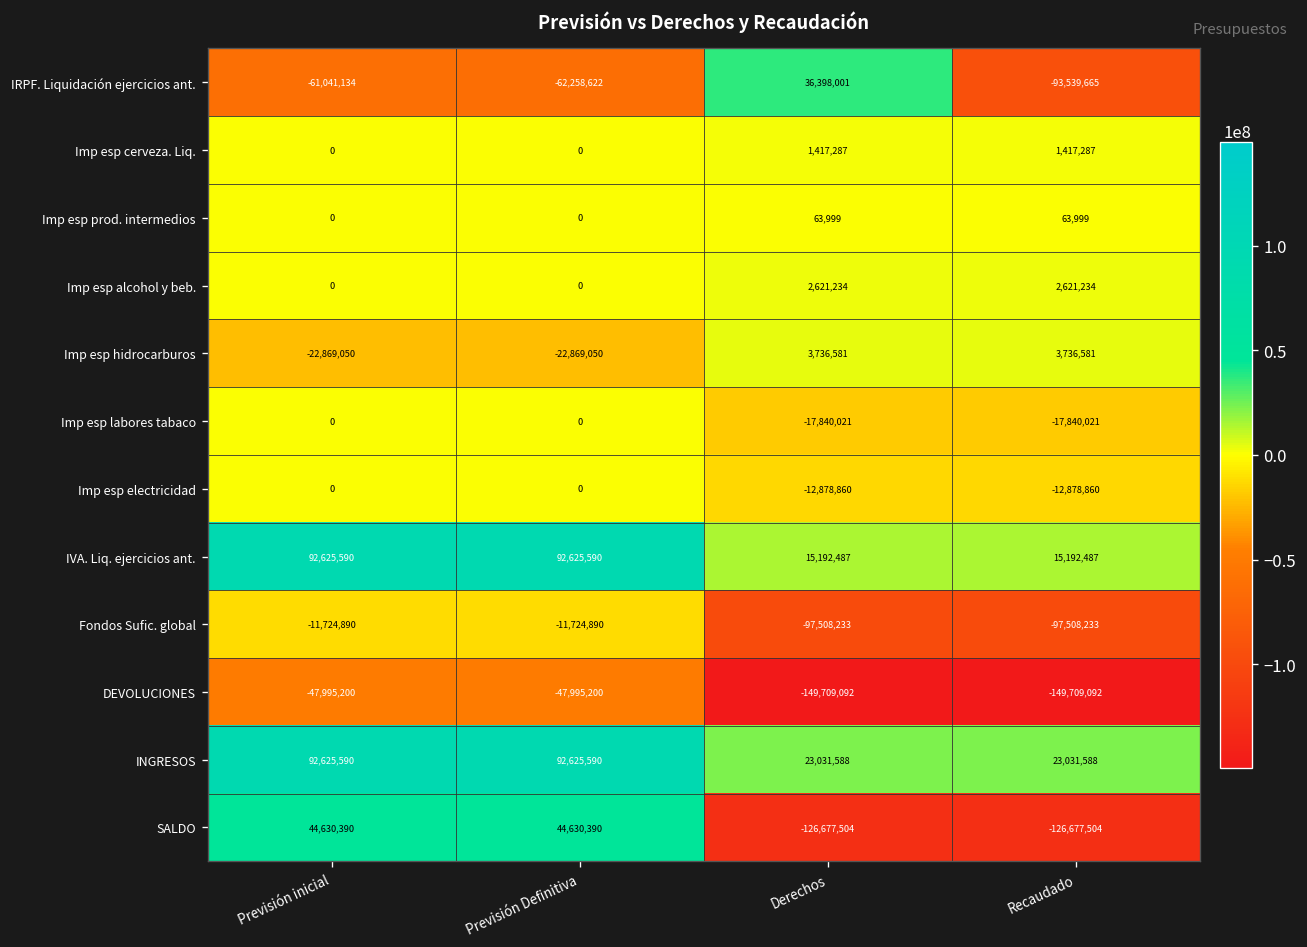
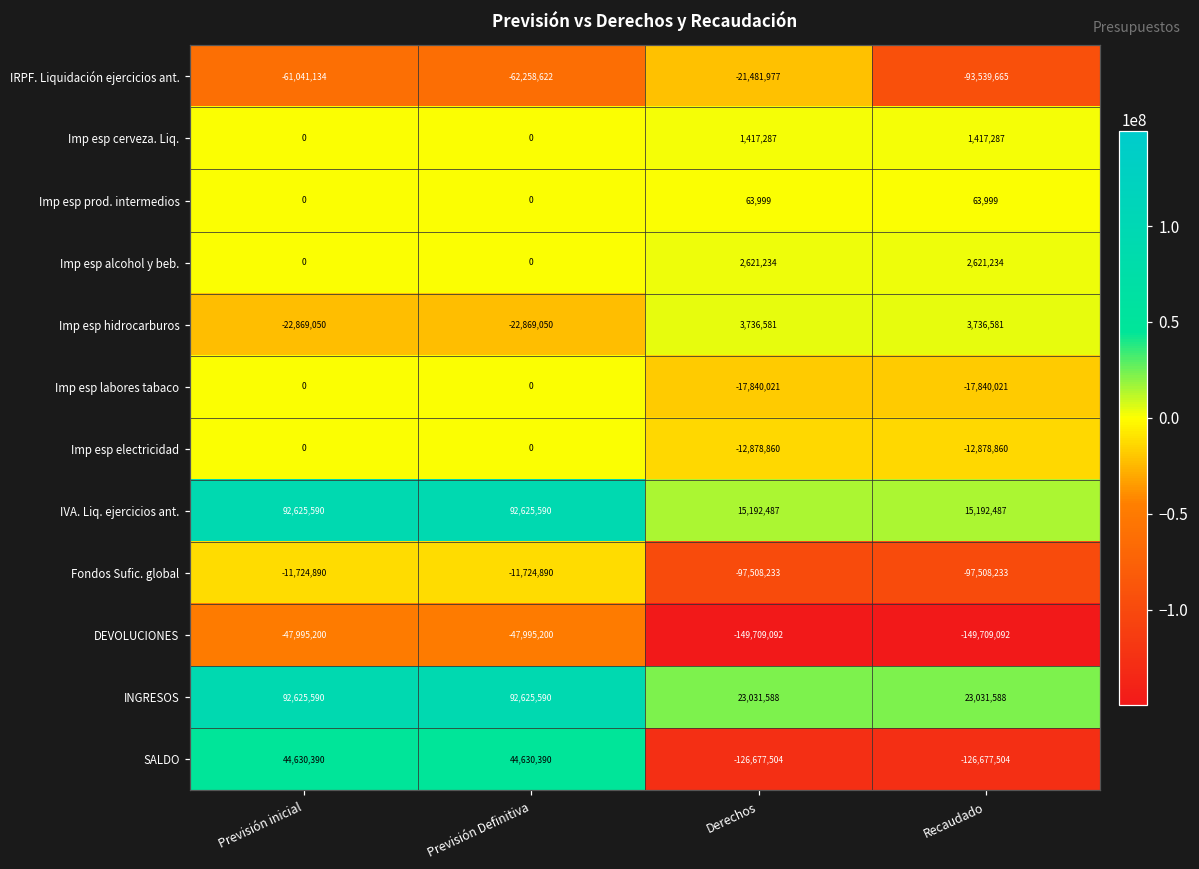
  {
    "IRPF. Liquidación ejercicios ant.": {
      "Previsión inicial": "-61,041,134",
      "Previsión Definitiva": "-62,258,622",
-     "Derechos": "36,398,001",
+     "Derechos": "-21,481,977",
      "Recaudado": "-93,539,665"
    },
    "Imp esp cerveza. Liq.": {
      "Previsión inicial": "0",
      "Previsión Definitiva": "0",
      "Derechos": "1,417,287",
      "Recaudado": "1,417,287"
    },
    "Imp esp prod. intermedios": {
      "Previsión inicial": "0",
      "Previsión Definitiva": "0",
      "Derechos": "63,999",
      "Recaudado": "63,999"
    },
    "Imp esp alcohol y beb.": {
      "Previsión inicial": "0",
      "Previsión Definitiva": "0",
      "Derechos": "2,621,234",
      "Recaudado": "2,621,234"
    },
    "Imp esp hidrocarburos": {
      "Previsión inicial": "-22,869,050",
      "Previsión Definitiva": "-22,869,050",
      "Derechos": "3,736,581",
      "Recaudado": "3,736,581"
    },
    "Imp esp labores tabaco": {
      "Previsión inicial": "0",
      "Previsión Definitiva": "0",
      "Derechos": "-17,840,021",
      "Recaudado": "-17,840,021"
    },
    "Imp esp electricidad": {
      "Previsión inicial": "0",
      "Previsión Definitiva": "0",
      "Derechos": "-12,878,860",
      "Recaudado": "-12,878,860"
    },
    "IVA. Liq. ejercicios ant.": {
      "Previsión inicial": "92,625,590",
      "Previsión Definitiva": "92,625,590",
      "Derechos": "15,192,487",
      "Recaudado": "15,192,487"
    },
    "Fondos Sufic. global": {
      "Previsión inicial": "-11,724,890",
      "Previsión Definitiva": "-11,724,890",
      "Derechos": "-97,508,233",
      "Recaudado": "-97,508,233"
    },
    "DEVOLUCIONES": {
      "Previsión inicial": "-47,995,200",
      "Previsión Definitiva": "-47,995,200",
      "Derechos": "-149,709,092",
      "Recaudado": "-149,709,092"
    },
    "INGRESOS": {
      "Previsión inicial": "92,625,590",
      "Previsión Definitiva": "92,625,590",
      "Derechos": "23,031,588",
      "Recaudado": "23,031,588"
    },
    "SALDO": {
      "Previsión inicial": "44,630,390",
      "Previsión Definitiva": "44,630,390",
      "Derechos": "-126,677,504",
      "Recaudado": "-126,677,504"
    }
  }
